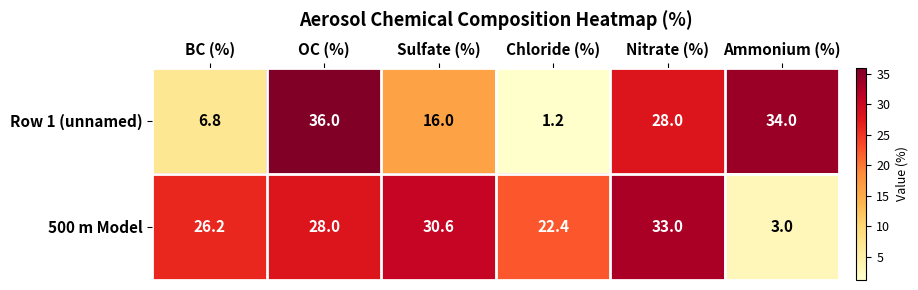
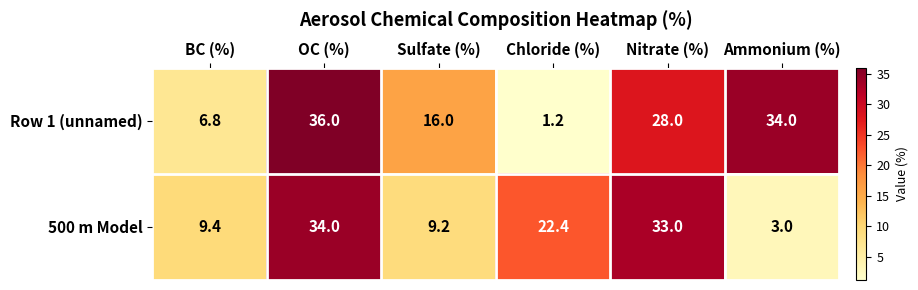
  {
    "Row 1 (unnamed)": {
      "BC (%)": 6.8,
      "OC (%)": 36.0,
      "Sulfate (%)": 16.0,
      "Chloride (%)": 1.2,
      "Nitrate (%)": 28.0,
      "Ammonium (%)": 34.0
    },
    "500 m Model": {
-     "BC (%)": 26.2,
-     "OC (%)": 28.0,
-     "Sulfate (%)": 30.6,
+     "BC (%)": 9.4,
+     "OC (%)": 34.0,
+     "Sulfate (%)": 9.2,
      "Chloride (%)": 22.4,
      "Nitrate (%)": 33.0,
      "Ammonium (%)": 3.0
    }
  }
